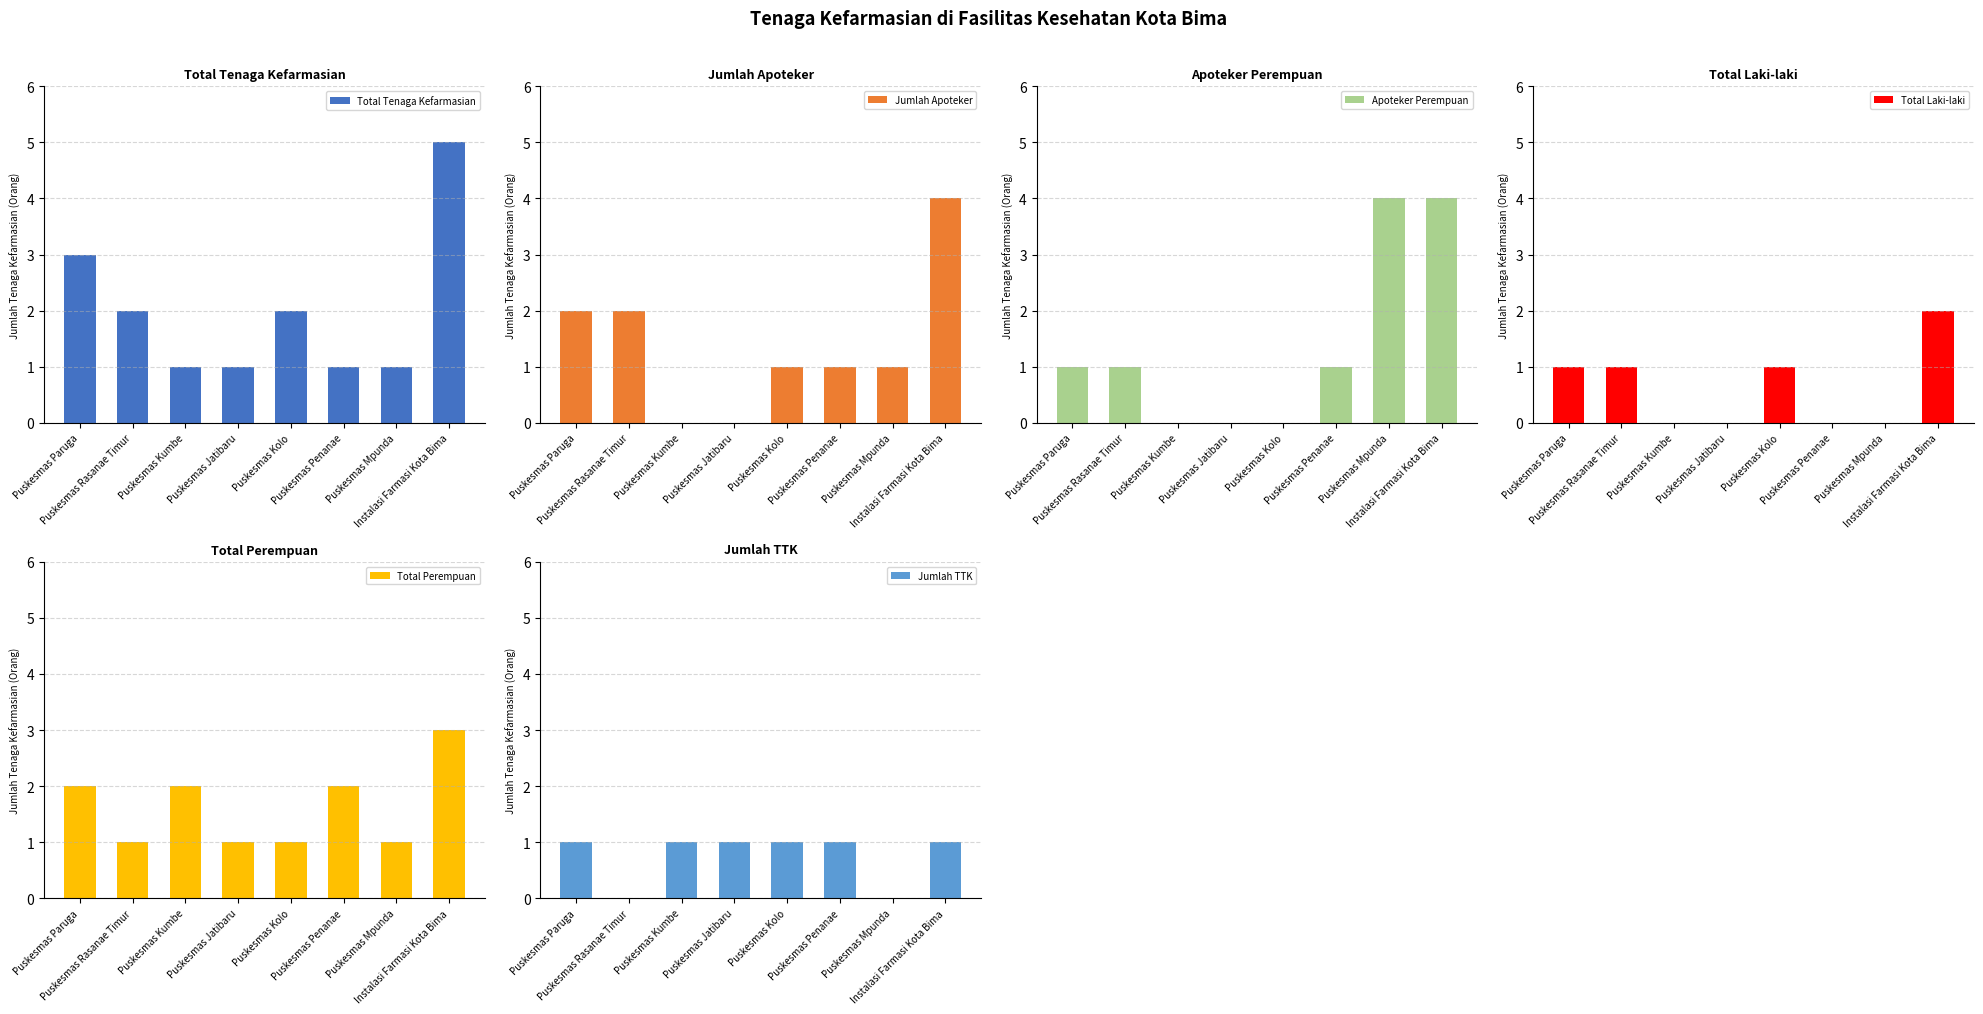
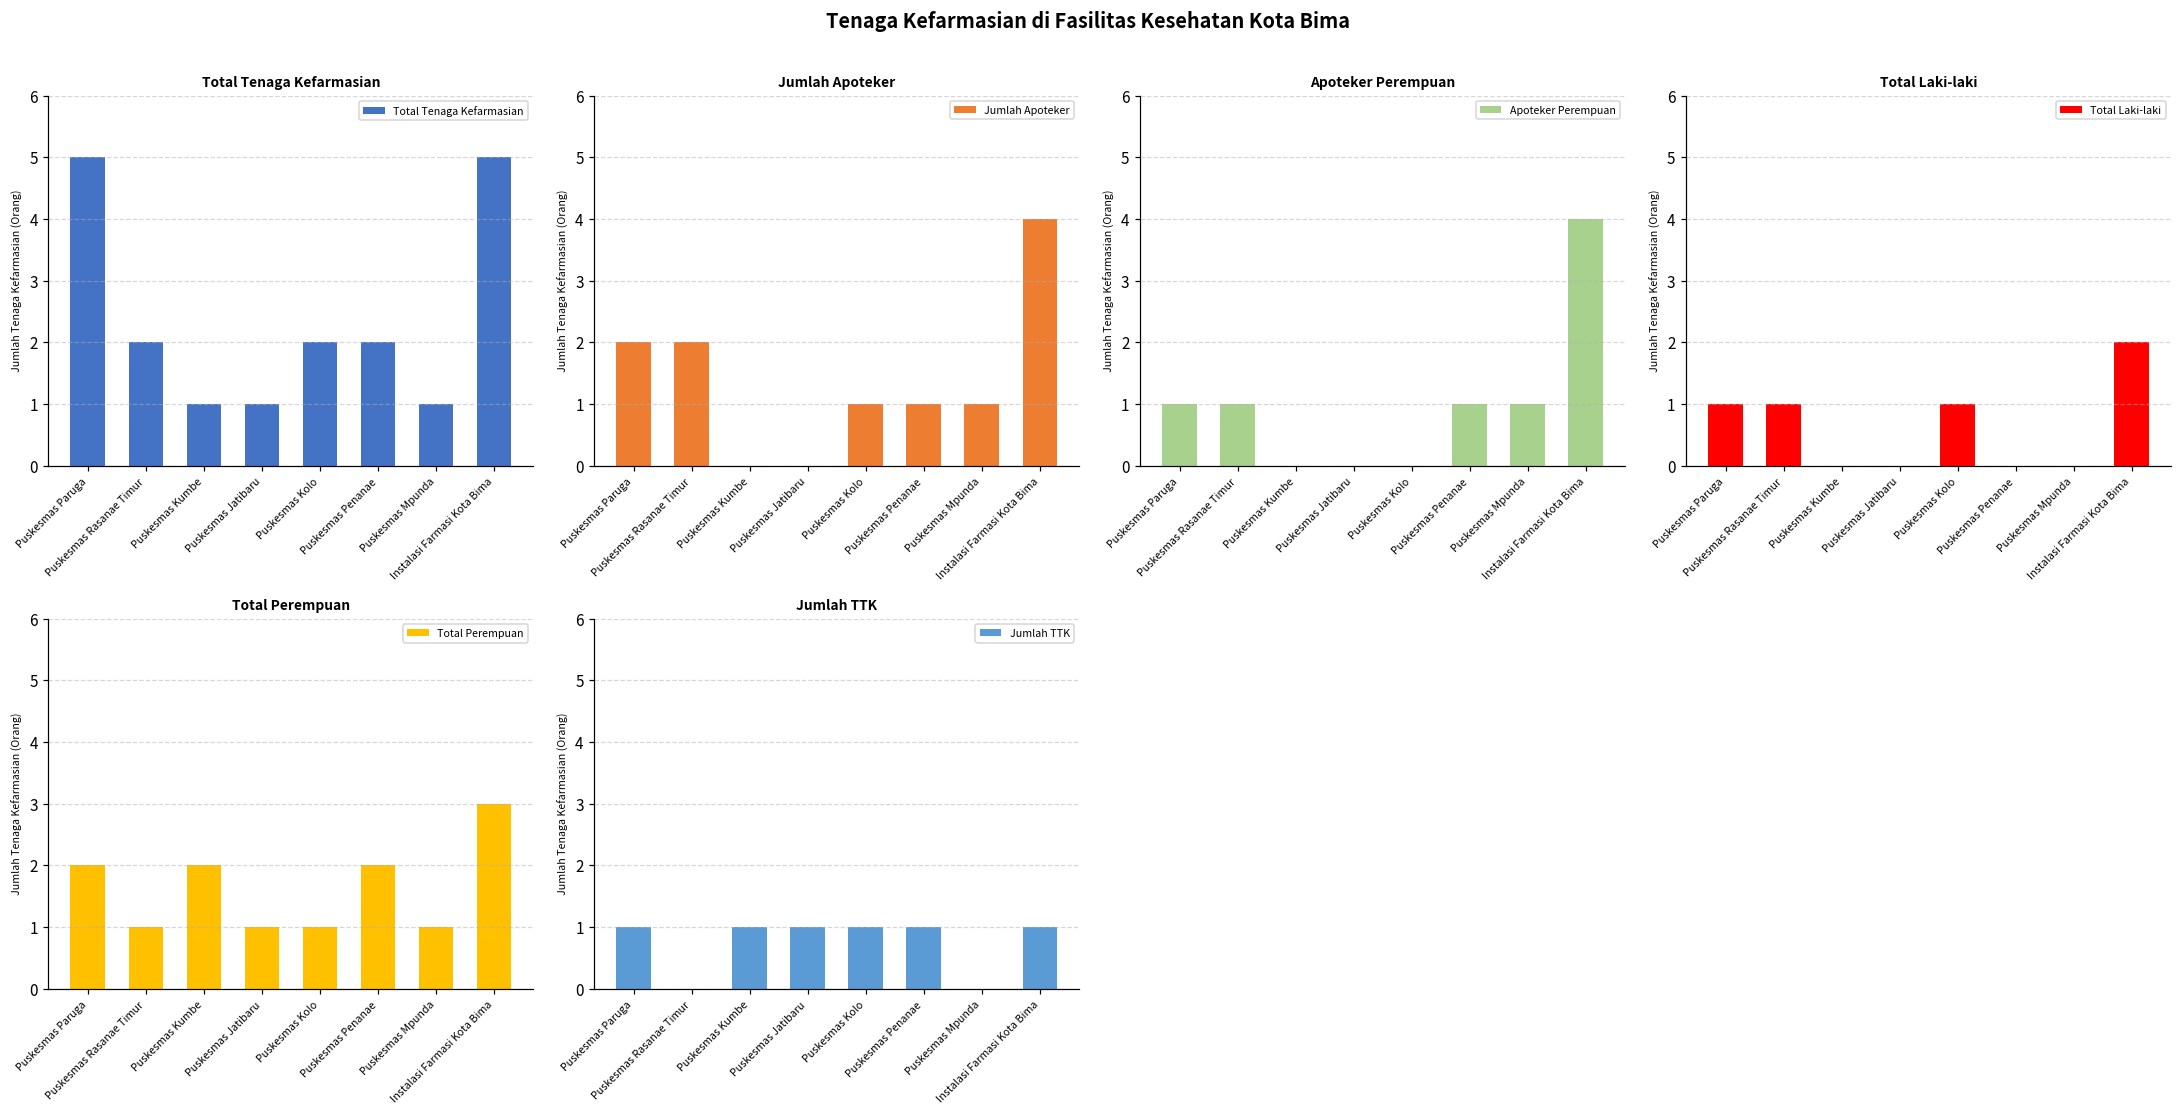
  {
    "Total Tenaga Kefarmasian": {
-     "Puskesmas Paruga": 3,
+     "Puskesmas Paruga": 5,
      "Puskesmas Rasanae Timur": 2,
      "Puskesmas Kumbe": 1,
      "Puskesmas Jatibaru": 1,
      "Puskesmas Kolo": 2,
-     "Puskesmas Penanae": 1,
+     "Puskesmas Penanae": 2,
      "Puskesmas Mpunda": 1,
      "Instalasi Farmasi Kota Bima": 5
    },
    "Jumlah Apoteker": {
      "Puskesmas Paruga": 2.0,
      "Puskesmas Rasanae Timur": 2.0,
      "Puskesmas Kumbe": 0.0,
      "Puskesmas Jatibaru": 0.0,
      "Puskesmas Kolo": 1.0,
      "Puskesmas Penanae": 1.0,
      "Puskesmas Mpunda": 1.0,
      "Instalasi Farmasi Kota Bima": 4.0
    },
    "Apoteker Perempuan": {
      "Puskesmas Paruga": 1,
      "Puskesmas Rasanae Timur": 1,
      "Puskesmas Kumbe": 0,
      "Puskesmas Jatibaru": 0,
      "Puskesmas Kolo": 0,
      "Puskesmas Penanae": 1,
-     "Puskesmas Mpunda": 4,
+     "Puskesmas Mpunda": 1,
      "Instalasi Farmasi Kota Bima": 4
    },
    "Total Laki-laki": {
      "Puskesmas Paruga": 1.0,
      "Puskesmas Rasanae Timur": 1.0,
      "Puskesmas Kumbe": 0.0,
      "Puskesmas Jatibaru": 0.0,
      "Puskesmas Kolo": 1.0,
      "Puskesmas Penanae": 0.0,
      "Puskesmas Mpunda": 0.0,
      "Instalasi Farmasi Kota Bima": 2.0
    },
    "Total Perempuan": {
      "Puskesmas Paruga": 2.0,
      "Puskesmas Rasanae Timur": 1.0,
      "Puskesmas Kumbe": 2.0,
      "Puskesmas Jatibaru": 1.0,
      "Puskesmas Kolo": 1.0,
      "Puskesmas Penanae": 2.0,
      "Puskesmas Mpunda": 1.0,
      "Instalasi Farmasi Kota Bima": 3.0
    },
    "Jumlah TTK": {
      "Puskesmas Paruga": 1.0,
      "Puskesmas Rasanae Timur": 0.0,
      "Puskesmas Kumbe": 1.0,
      "Puskesmas Jatibaru": 1.0,
      "Puskesmas Kolo": 1.0,
      "Puskesmas Penanae": 1.0,
      "Puskesmas Mpunda": 0.0,
      "Instalasi Farmasi Kota Bima": 1.0
    }
  }
